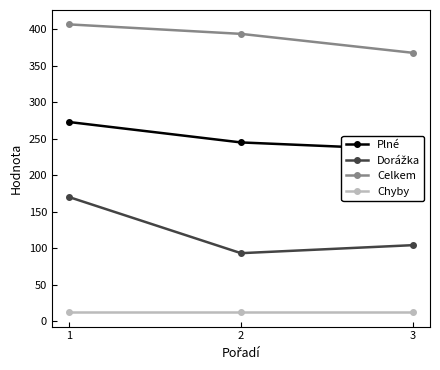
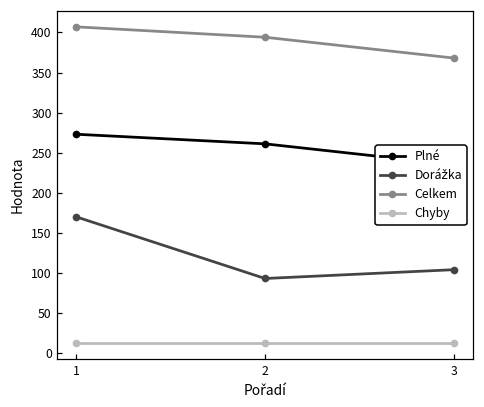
  {
    "Plné": {
      "1": 270,
-     "2": 250
+     "2": 260
    },
    "Dorážka": {
      "1": 170,
      "2": 90,
      "3": 100
    },
    "Celkem": {
      "1": 410,
      "2": 390,
      "3": 370
    },
    "Chyby": {
      "1": 10,
      "2": 10,
      "3": 10
    }
  }
